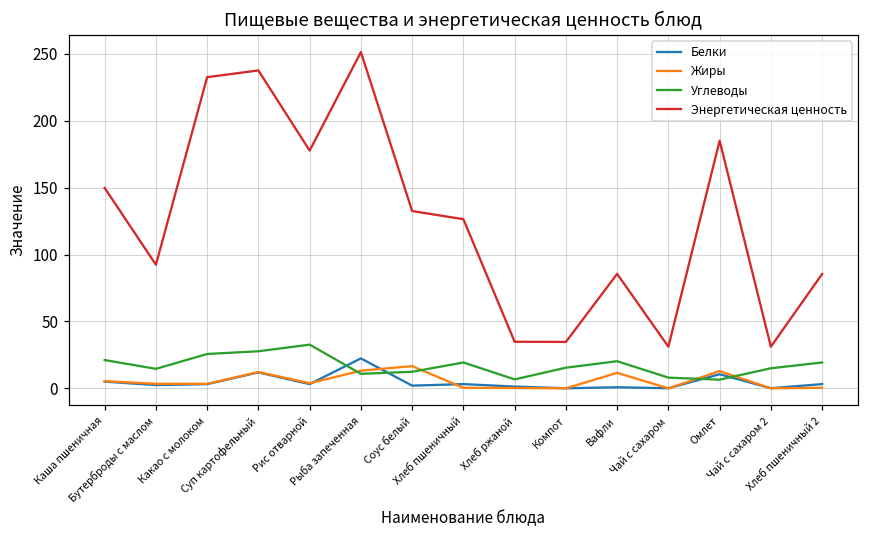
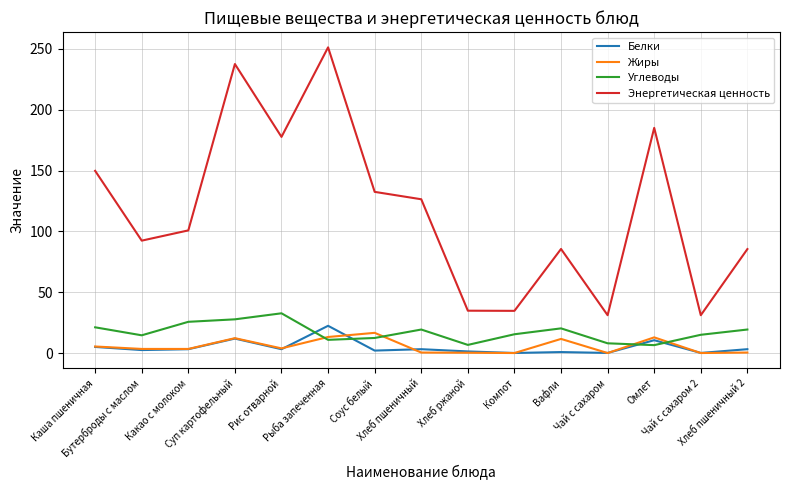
  {
    "Белки": {
      "Рыба запеченная": 22,
      "Соус белый": 2,
      "Хлеб пшеничный": 3,
      "Вафли": 1,
      "Омлет": 11,
      "Хлеб пшеничный 2": 3
    },
    "Жиры": {
      "Рыба запеченная": 13,
      "Соус белый": 17,
      "Хлеб пшеничный": 0,
      "Вафли": 12,
      "Омлет": 13,
      "Хлеб пшеничный 2": 0
    },
    "Углеводы": {
      "Каша пшеничная": 21,
      "Бутерброды с маслом": 15,
      "Какао с молоком": 26,
      "Суп картофельный": 28,
      "Рис отварной": 33,
      "Рыба запеченная": 11,
      "Соус белый": 12,
      "Хлеб пшеничный": 19,
      "Хлеб ржаной": 7,
      "Компот": 15,
      "Вафли": 20,
      "Чай с сахаром": 8,
      "Омлет": 6,
      "Чай с сахаром 2": 15,
      "Хлеб пшеничный 2": 19
    },
    "Энергетическая ценность": {
      "Каша пшеничная": 150,
      "Бутерброды с маслом": 92,
-     "Какао с молоком": 233,
+     "Какао с молоком": 101,
      "Суп картофельный": 238,
      "Рис отварной": 178,
      "Рыба запеченная": 251,
      "Соус белый": 132,
      "Хлеб пшеничный": 126,
      "Хлеб ржаной": 35,
      "Компот": 35,
      "Вафли": 86,
      "Чай с сахаром": 31,
      "Омлет": 185,
      "Чай с сахаром 2": 31,
      "Хлеб пшеничный 2": 85
    }
  }
